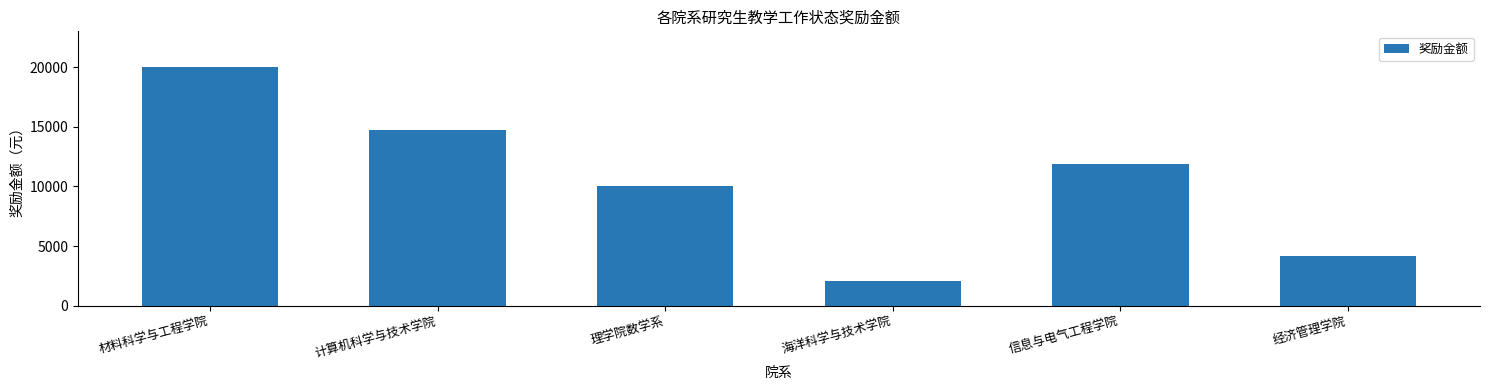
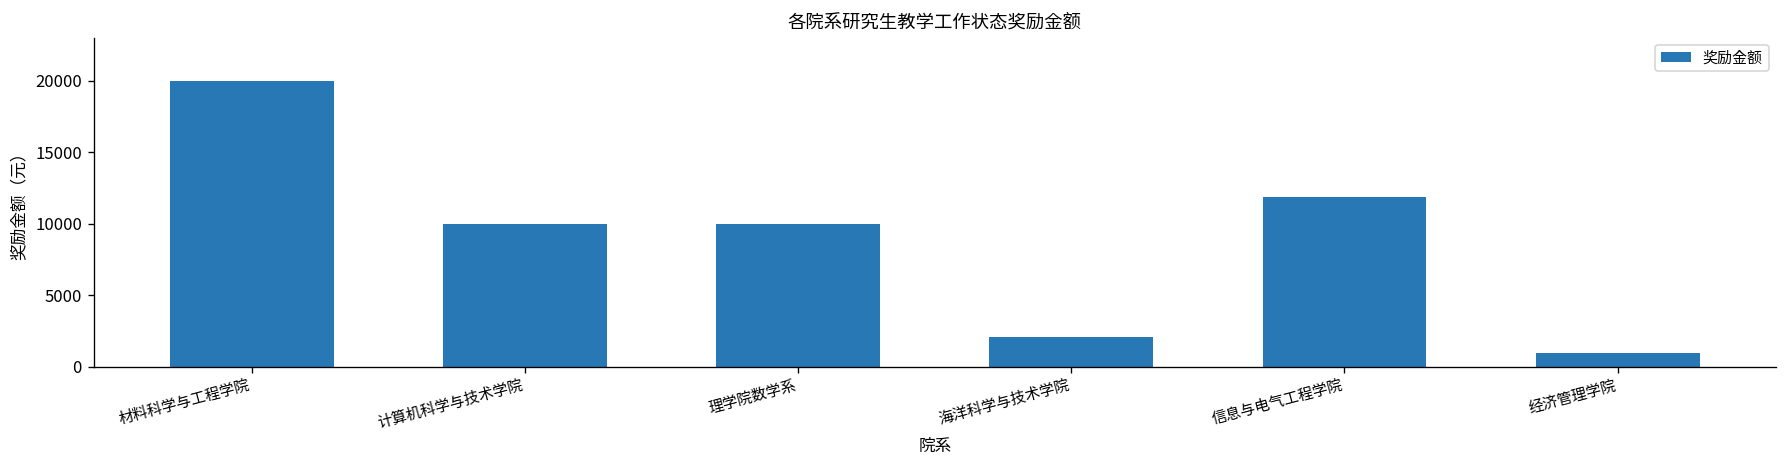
  {
    "材料科学与工程学院": 20000,
-   "计算机科学与技术学院": 14700,
+   "计算机科学与技术学院": 10000,
    "理学院数学系": 10000,
    "海洋科学与技术学院": 2100,
    "信息与电气工程学院": 11800,
-   "经济管理学院": 4200
+   "经济管理学院": 1000
  }
